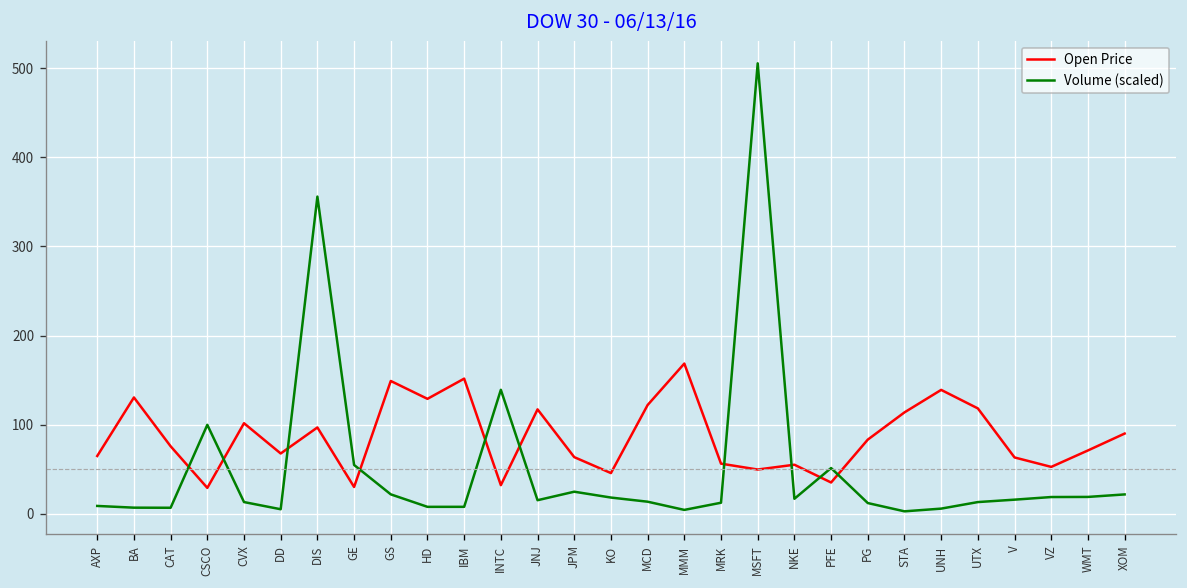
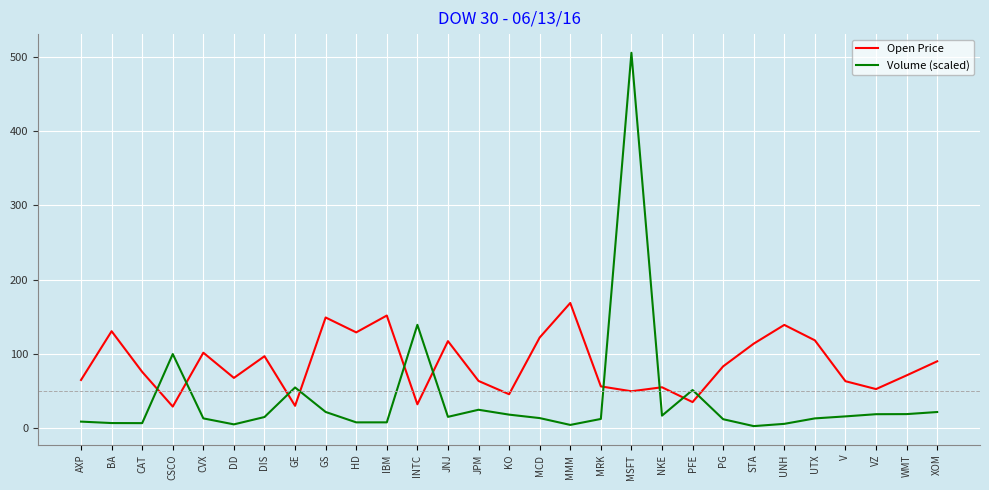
  {
    "Open Price": {
      "AXP": 60,
      "BA": 130,
      "CAT": 80,
      "CSCO": 30,
      "CVX": 100,
      "DD": 70,
      "DIS": 100,
      "GE": 30,
      "GS": 150,
      "HD": 130,
      "IBM": 150,
      "INTC": 30,
      "JNJ": 120,
      "JPM": 60,
      "KO": 50,
      "MCD": 120,
      "MMM": 170,
      "MRK": 60,
      "MSFT": 50,
      "NKE": 50,
      "PFE": 40,
      "PG": 80,
      "STA": 110,
      "UNH": 140,
      "UTX": 120,
      "V": 60,
      "VZ": 50,
      "WMT": 70,
      "XOM": 90
    },
    "Volume (scaled)": {
      "AXP": 10,
      "BA": 10,
      "CAT": 10,
      "CSCO": 100,
      "CVX": 10,
      "DD": 0,
-     "DIS": 360,
+     "DIS": 10,
      "GE": 50,
      "GS": 20,
      "HD": 10,
      "IBM": 10,
      "INTC": 140,
      "JNJ": 20,
      "JPM": 20,
      "KO": 20,
      "MCD": 10,
      "MMM": 0,
      "MRK": 10,
      "MSFT": 510,
      "NKE": 20,
      "PFE": 50,
      "PG": 10,
      "STA": 0,
      "UNH": 10,
      "UTX": 10,
      "V": 20,
      "VZ": 20,
      "WMT": 20,
      "XOM": 20
    }
  }
